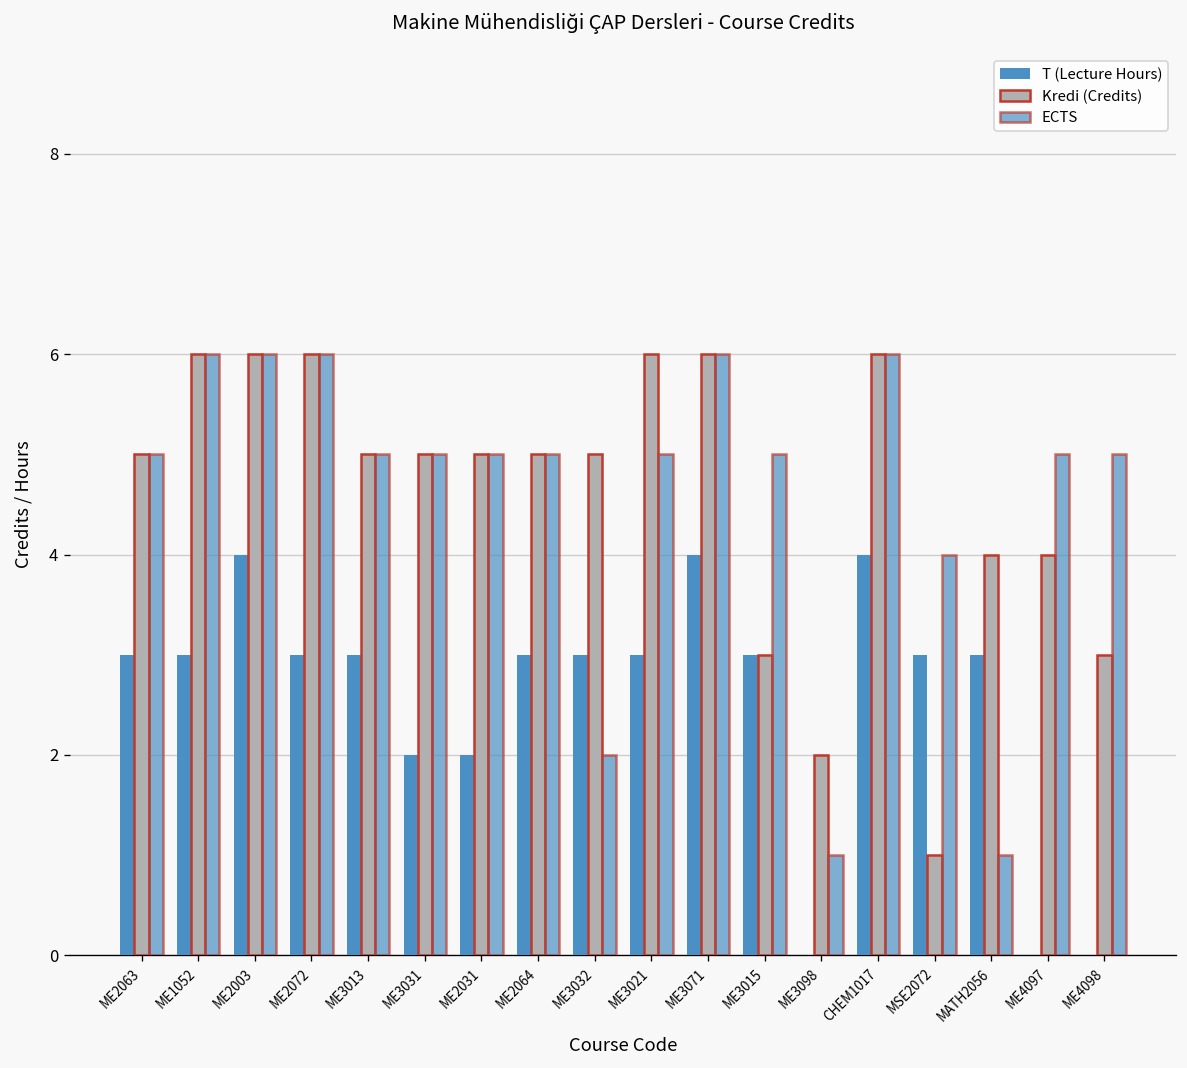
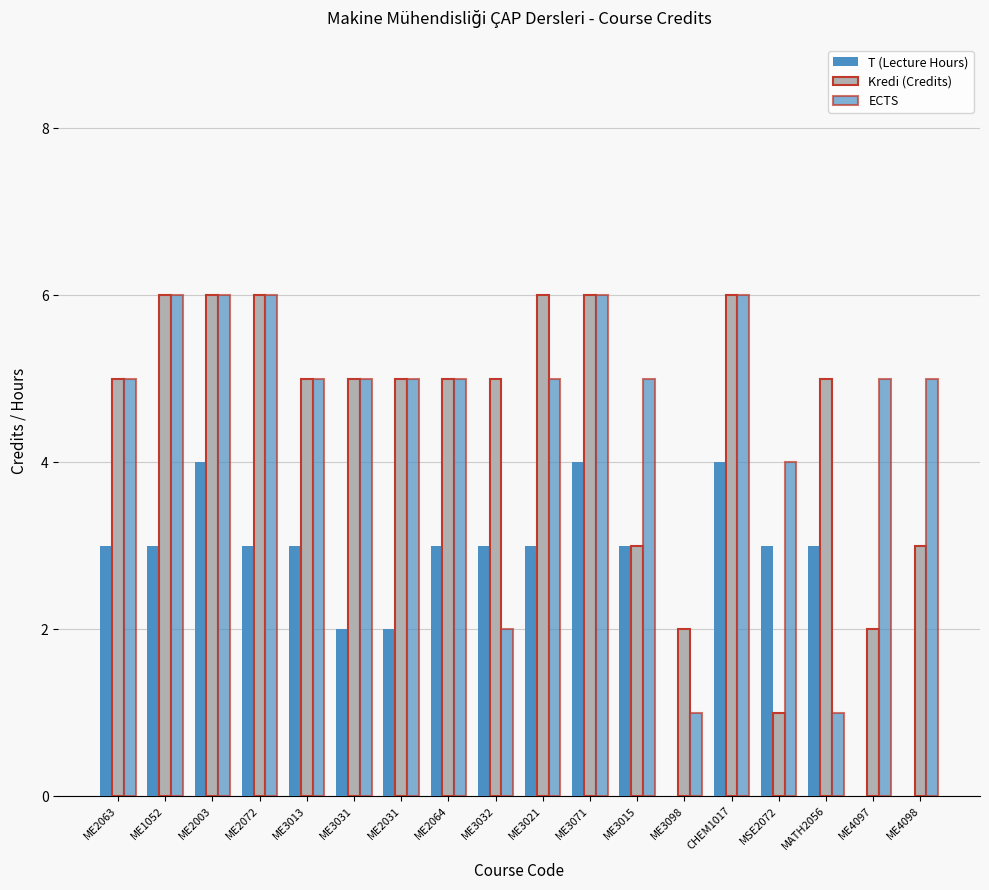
  {
    "Kredi (Credits)": {
      "ME2063": 5,
      "ME1052": 6,
      "ME2003": 6,
      "ME2072": 6,
      "ME3013": 5,
      "ME3031": 5,
      "ME2031": 5,
      "ME2064": 5,
      "ME3032": 5,
      "ME3021": 6,
      "ME3071": 6,
      "ME3015": 3,
      "ME3098": 2,
      "CHEM1017": 6,
      "MSE2072": 1,
-     "MATH2056": 4,
-     "ME4097": 4,
+     "MATH2056": 5,
+     "ME4097": 2,
      "ME4098": 3
    }
  }
